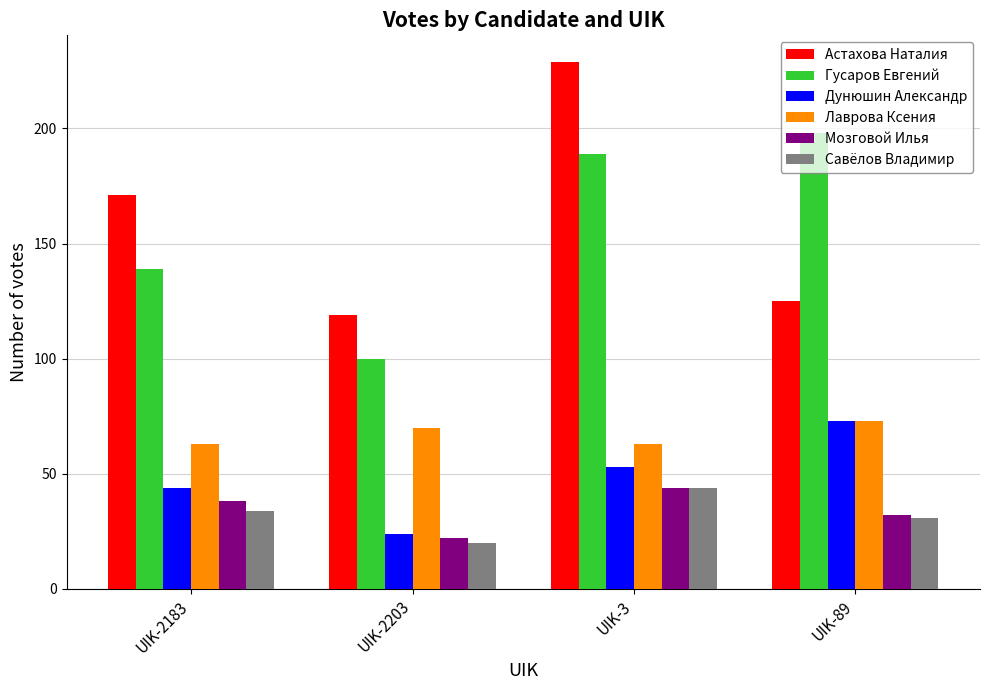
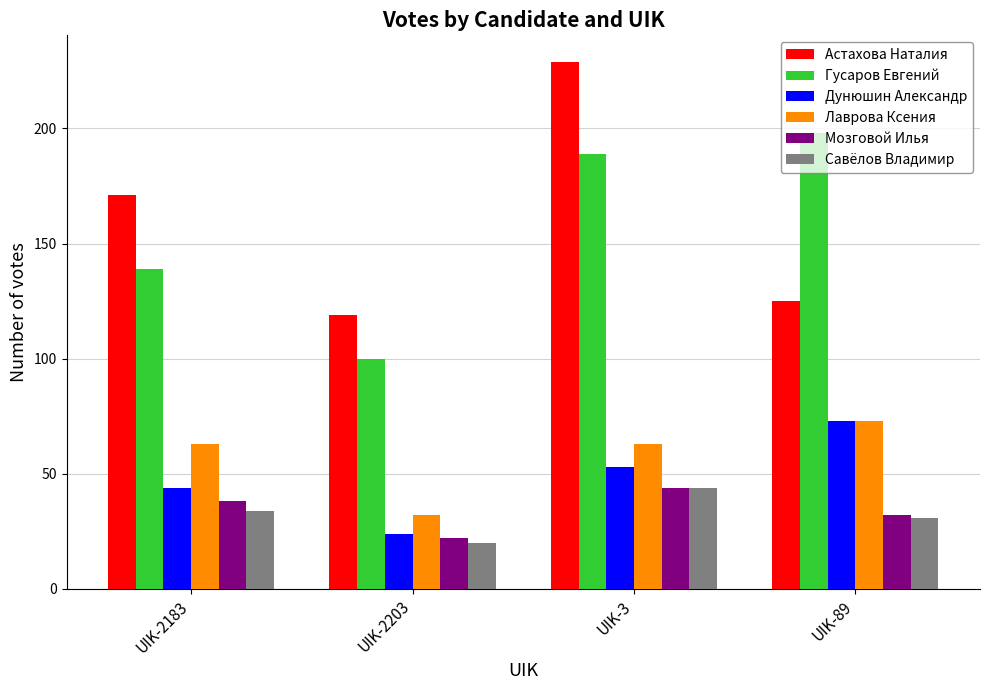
  {
    "Астахова Наталия": {
      "UIK-2183": 171,
      "UIK-2203": 119,
      "UIK-3": 229,
      "UIK-89": 125
    },
    "Гусаров Евгений": {
      "UIK-2183": 139,
      "UIK-2203": 100,
      "UIK-3": 189
    },
    "Дунюшин Александр": {
      "UIK-2183": 44,
      "UIK-2203": 24,
      "UIK-3": 53,
      "UIK-89": 73
    },
    "Лаврова Ксения": {
      "UIK-2183": 63,
-     "UIK-2203": 70,
+     "UIK-2203": 32,
      "UIK-3": 63,
      "UIK-89": 73
    },
    "Мозговой Илья": {
      "UIK-2183": 38,
      "UIK-2203": 22,
      "UIK-3": 44,
      "UIK-89": 32
    },
    "Савёлов Владимир": {
      "UIK-2183": 34,
      "UIK-2203": 20,
      "UIK-3": 44,
      "UIK-89": 31
    }
  }
